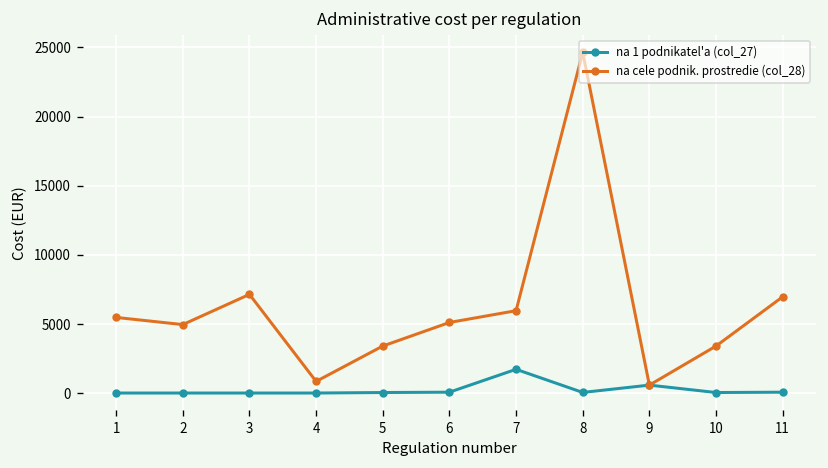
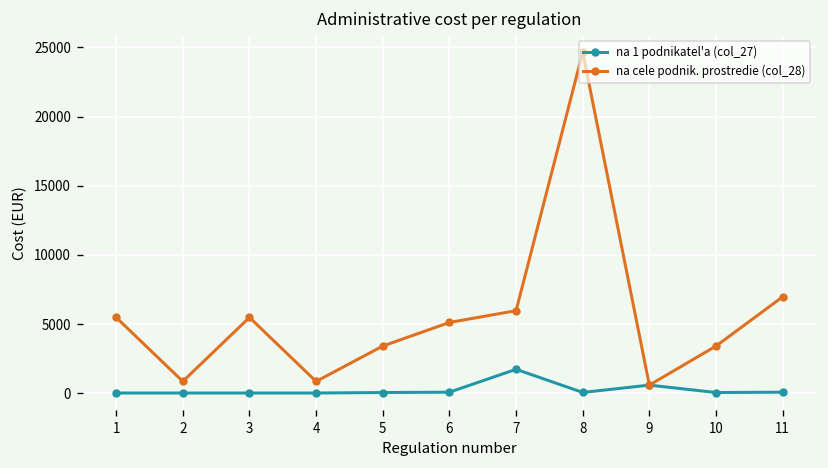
  {
    "na 1 podnikatel'a (col_27)": {
      "1": 0,
      "2": 0,
      "3": 0,
      "4": 0,
      "5": 0,
      "6": 100,
      "7": 1700,
      "8": 100,
      "10": 0,
      "11": 100
    },
    "na cele podnik. prostredie (col_28)": {
      "1": 5500,
-     "2": 5000,
-     "3": 7100,
+     "2": 900,
+     "3": 5500,
      "4": 900,
      "5": 3400,
      "6": 5100,
      "7": 6000,
      "10": 3400,
      "11": 7000
    }
  }
